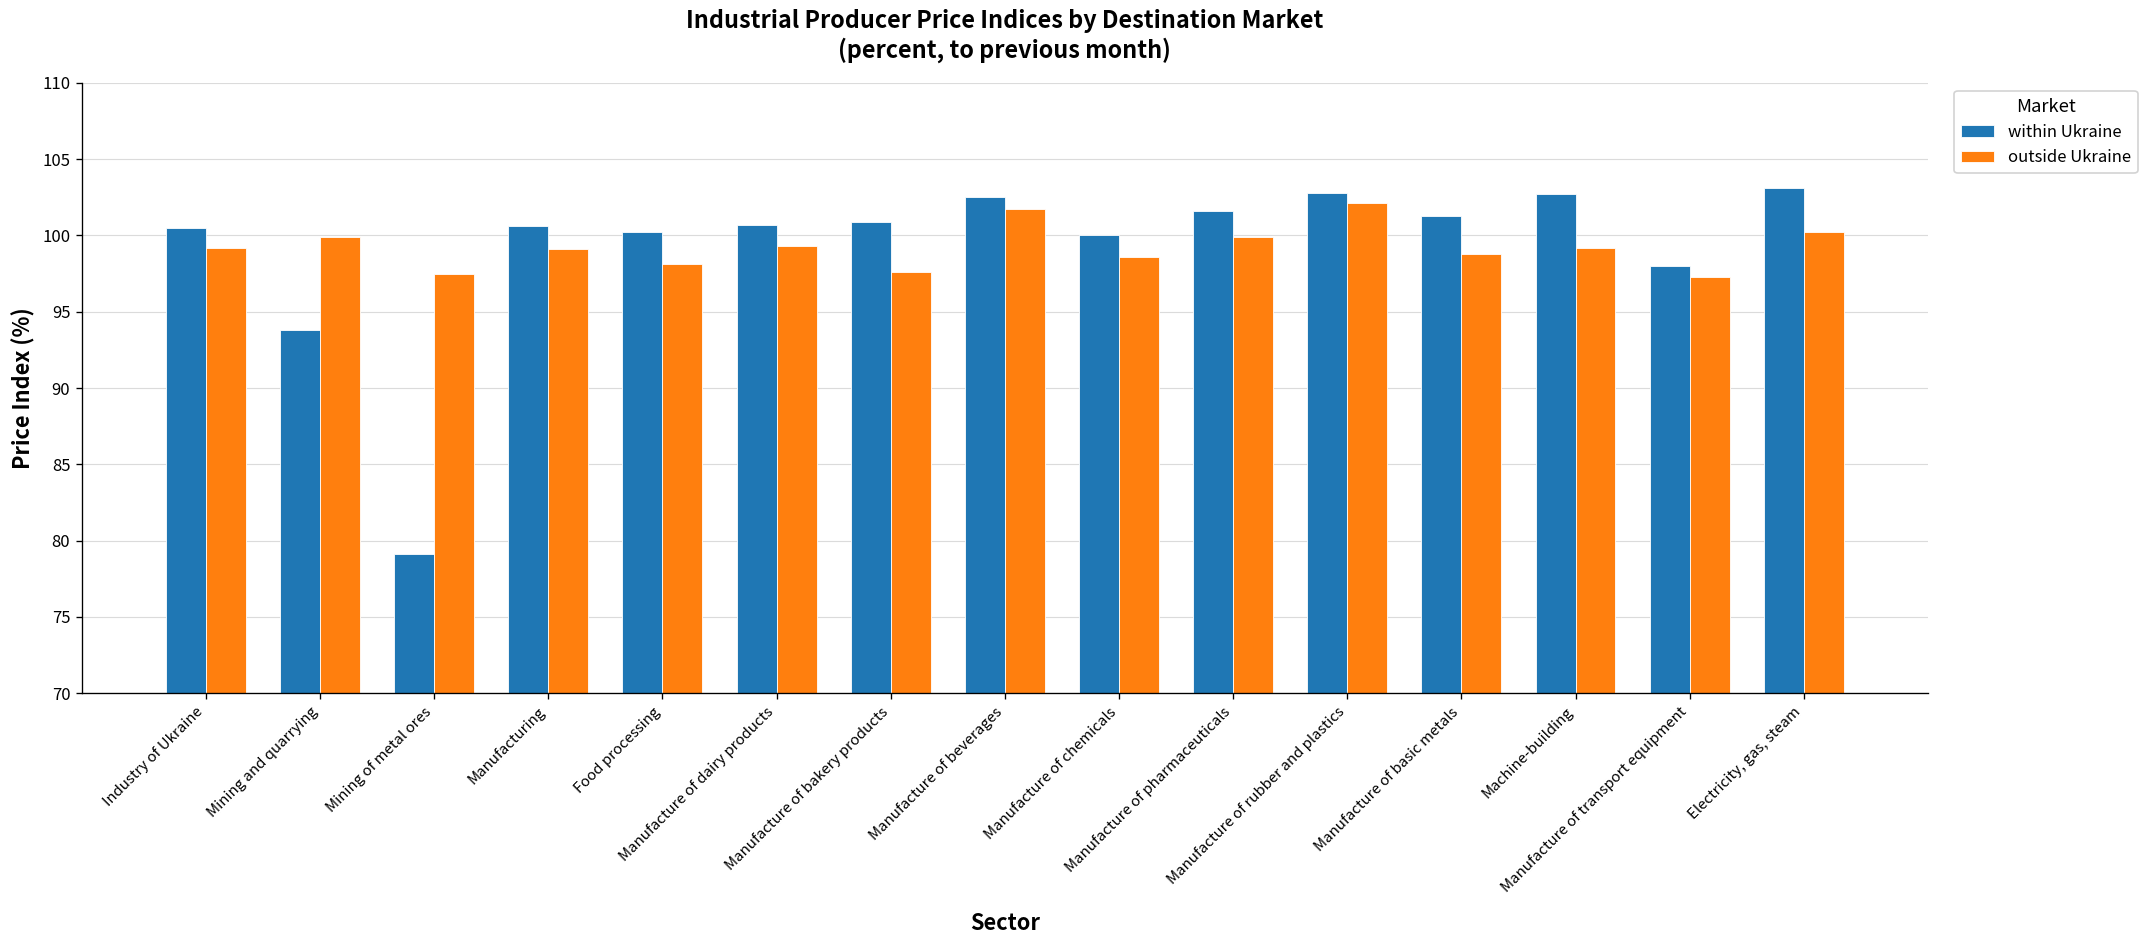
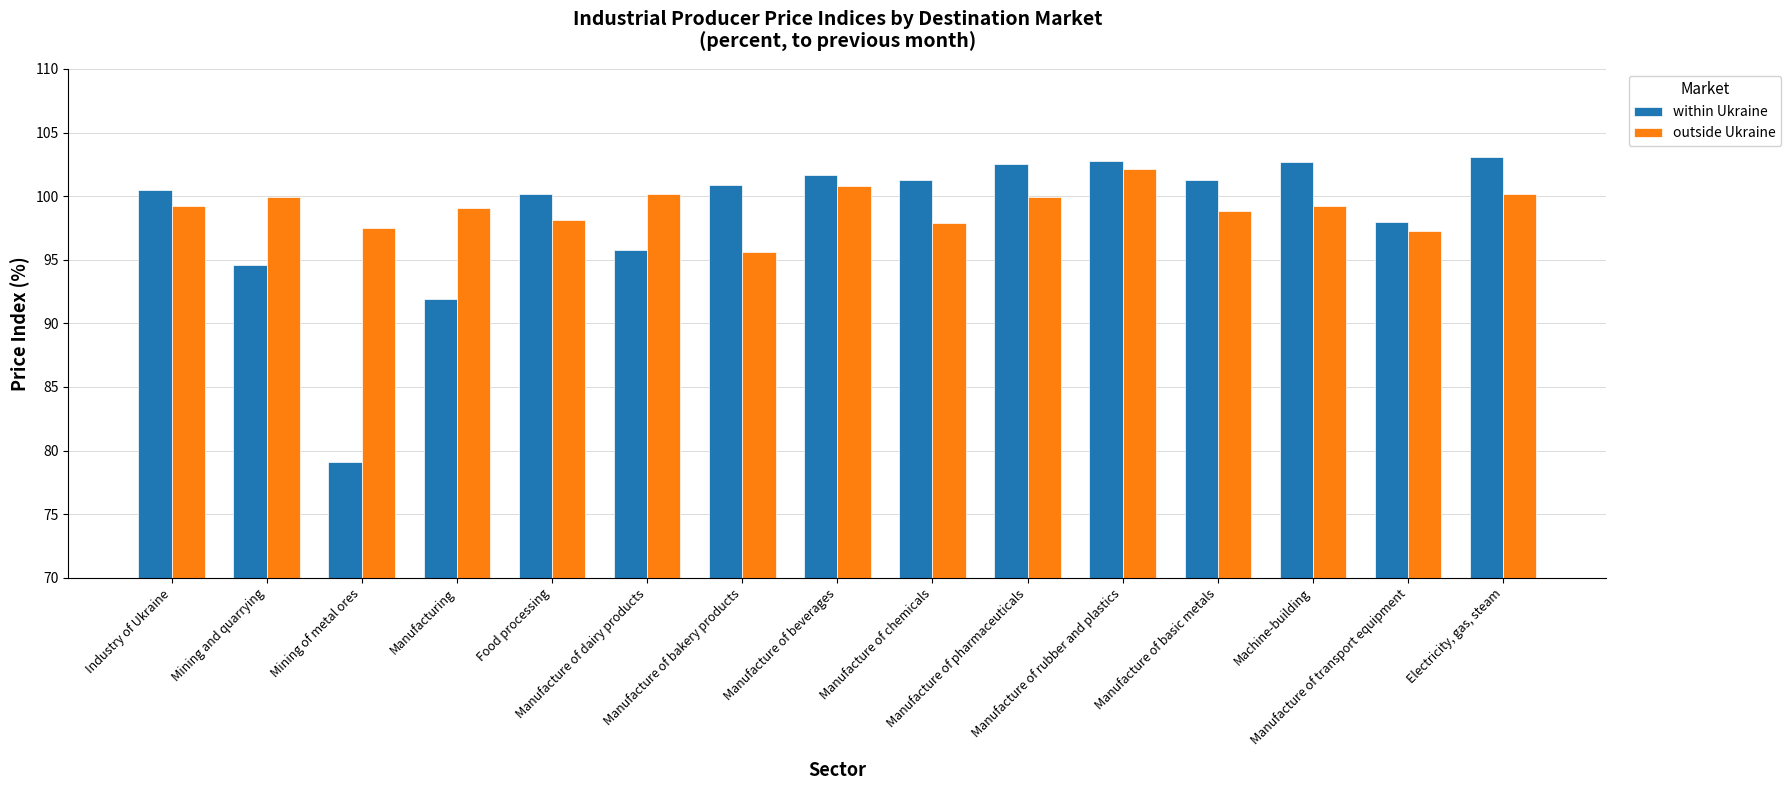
  {
    "within Ukraine": {
      "Industry of Ukraine": 100.5,
-     "Mining and quarrying": 93.8,
+     "Mining and quarrying": 94.6,
      "Mining of metal ores": 79.1,
-     "Manufacturing": 100.6,
+     "Manufacturing": 91.9,
      "Food processing": 100.2,
-     "Manufacture of dairy products": 100.7,
+     "Manufacture of dairy products": 95.8,
      "Manufacture of bakery products": 100.9,
-     "Manufacture of beverages": 102.5,
-     "Manufacture of chemicals": 100.0,
-     "Manufacture of pharmaceuticals": 101.6,
+     "Manufacture of beverages": 101.7,
+     "Manufacture of chemicals": 101.3,
+     "Manufacture of pharmaceuticals": 102.5,
      "Manufacture of rubber and plastics": 102.8,
      "Manufacture of basic metals": 101.3,
      "Machine-building": 102.7,
      "Manufacture of transport equipment": 98.0,
      "Electricity, gas, steam": 103.1
    },
    "outside Ukraine": {
      "Industry of Ukraine": 99.2,
      "Mining and quarrying": 99.9,
      "Mining of metal ores": 97.5,
      "Manufacturing": 99.1,
      "Food processing": 98.1,
-     "Manufacture of dairy products": 99.3,
-     "Manufacture of bakery products": 97.6,
-     "Manufacture of beverages": 101.7,
-     "Manufacture of chemicals": 98.6,
+     "Manufacture of dairy products": 100.2,
+     "Manufacture of bakery products": 95.6,
+     "Manufacture of beverages": 100.8,
+     "Manufacture of chemicals": 97.9,
      "Manufacture of pharmaceuticals": 99.9,
      "Manufacture of rubber and plastics": 102.1,
      "Manufacture of basic metals": 98.8,
      "Machine-building": 99.2,
      "Manufacture of transport equipment": 97.3,
      "Electricity, gas, steam": 100.2
    }
  }
